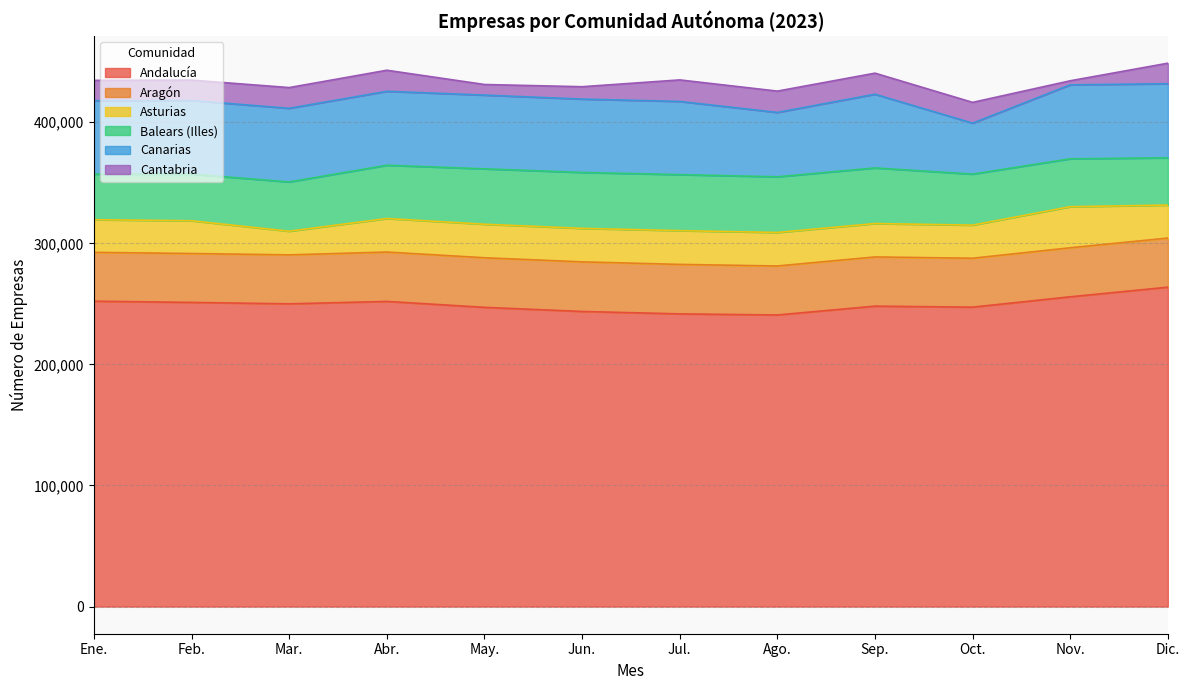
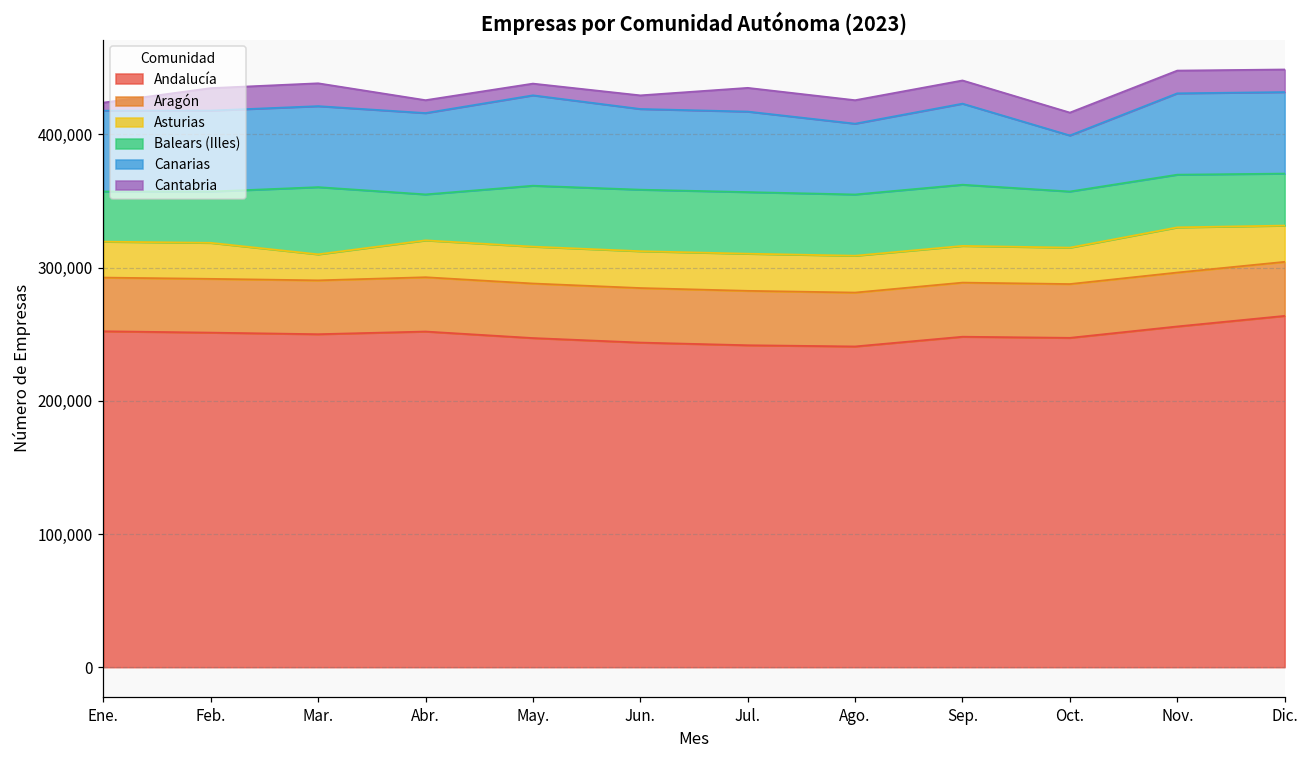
  {
    "Asturias": {
      "Ene.": "27,000",
      "Feb.": "27,000",
      "Mar.": "20,000",
      "Abr.": "28,000",
      "May.": "28,000",
      "Jun.": "28,000",
      "Jul.": "28,000",
      "Ago.": "28,000",
      "Sep.": "28,000",
      "Oct.": "27,000",
      "Nov.": "34,000",
      "Dic.": "27,000"
    },
    "Balears (Illes)": {
      "Ene.": "38,000",
-     "Mar.": "41,000",
-     "Abr.": "44,000",
+     "Mar.": "50,000",
+     "Abr.": "35,000",
      "May.": "46,000",
      "Jun.": "46,000",
      "Jul.": "46,000",
      "Ago.": "46,000",
      "Sep.": "46,000",
      "Oct.": "42,000",
      "Nov.": "40,000",
      "Dic.": "39,000"
    },
    "Canarias": {
      "Ene.": "61,000",
      "Mar.": "61,000",
      "Abr.": "61,000",
-     "May.": "61,000",
+     "May.": "68,000",
      "Jun.": "61,000",
      "Jul.": "60,000",
      "Ago.": "53,000",
      "Sep.": "61,000",
      "Oct.": "42,000",
      "Nov.": "61,000",
      "Dic.": "61,000"
    },
    "Cantabria": {
-     "Ene.": "17,000",
+     "Ene.": "6,000",
      "Mar.": "17,000",
-     "Abr.": "17,000",
+     "Abr.": "10,000",
      "May.": "9,000",
      "Jun.": "10,000",
      "Jul.": "18,000",
      "Ago.": "18,000",
      "Sep.": "17,000",
      "Oct.": "17,000",
-     "Nov.": "3,000",
+     "Nov.": "17,000",
      "Dic.": "17,000"
    }
  }
